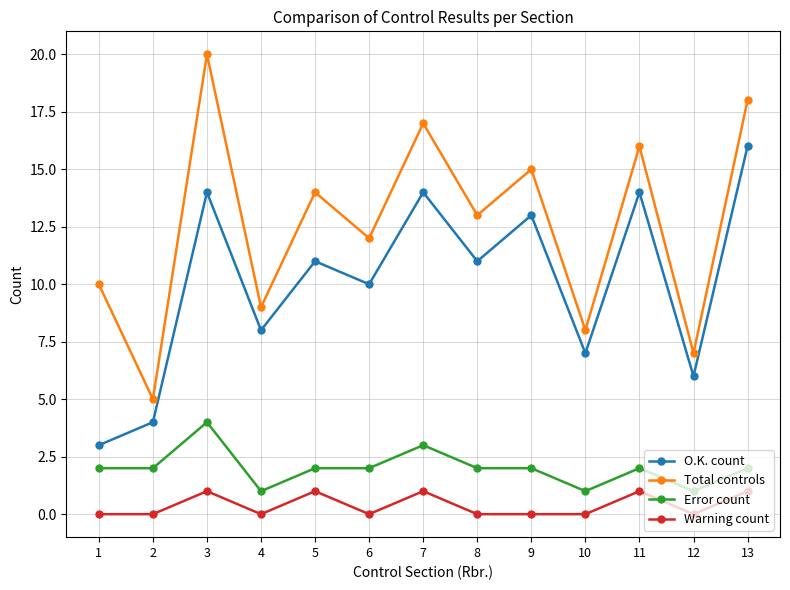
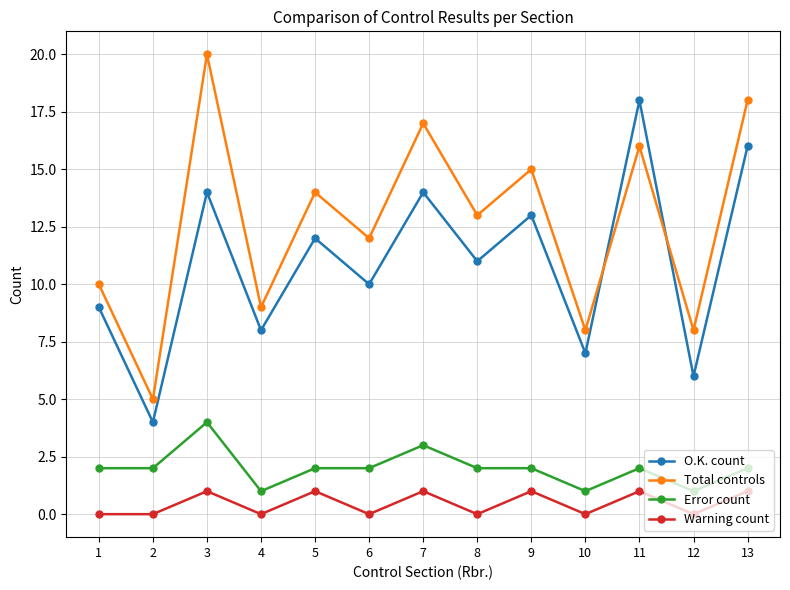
  {
    "O.K. count": {
-     "1": 3,
+     "1": 9,
      "2": 4,
      "3": 14,
      "4": 8,
-     "5": 11,
+     "5": 12,
      "6": 10,
      "7": 14,
      "8": 11,
      "9": 13,
      "10": 7,
-     "11": 14,
+     "11": 18,
      "12": 6,
      "13": 16
    },
    "Total controls": {
      "1": 10,
      "2": 5,
      "3": 20,
      "4": 9,
      "5": 14,
      "6": 12,
      "7": 17,
      "8": 13,
      "9": 15,
      "10": 8,
      "11": 16,
-     "12": 7,
+     "12": 8,
      "13": 18
    },
    "Error count": {
      "1": 2,
      "2": 2,
      "3": 4,
      "4": 1,
      "5": 2,
      "6": 2,
      "7": 3,
      "8": 2,
      "9": 2,
      "10": 1,
      "11": 2
    },
    "Warning count": {
      "1": 0,
      "2": 0,
      "3": 1,
      "4": 0,
      "5": 1,
      "6": 0,
      "7": 1,
      "8": 0,
-     "9": 0,
+     "9": 1,
      "10": 0,
      "11": 1
    }
  }
